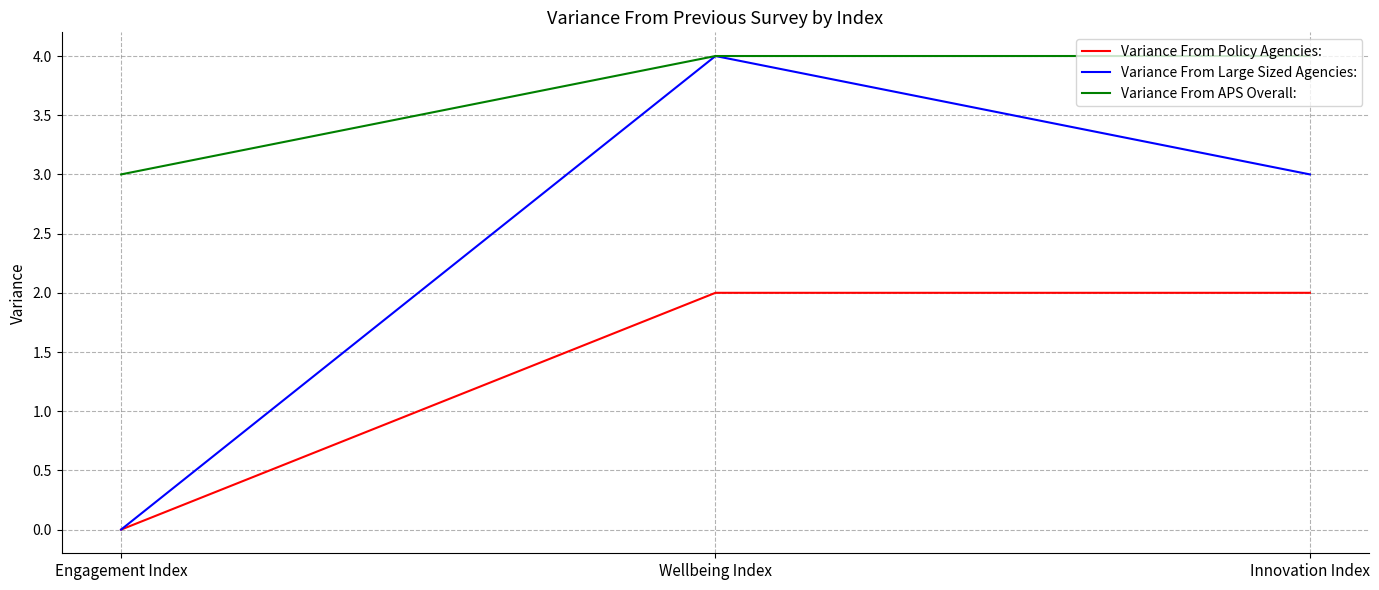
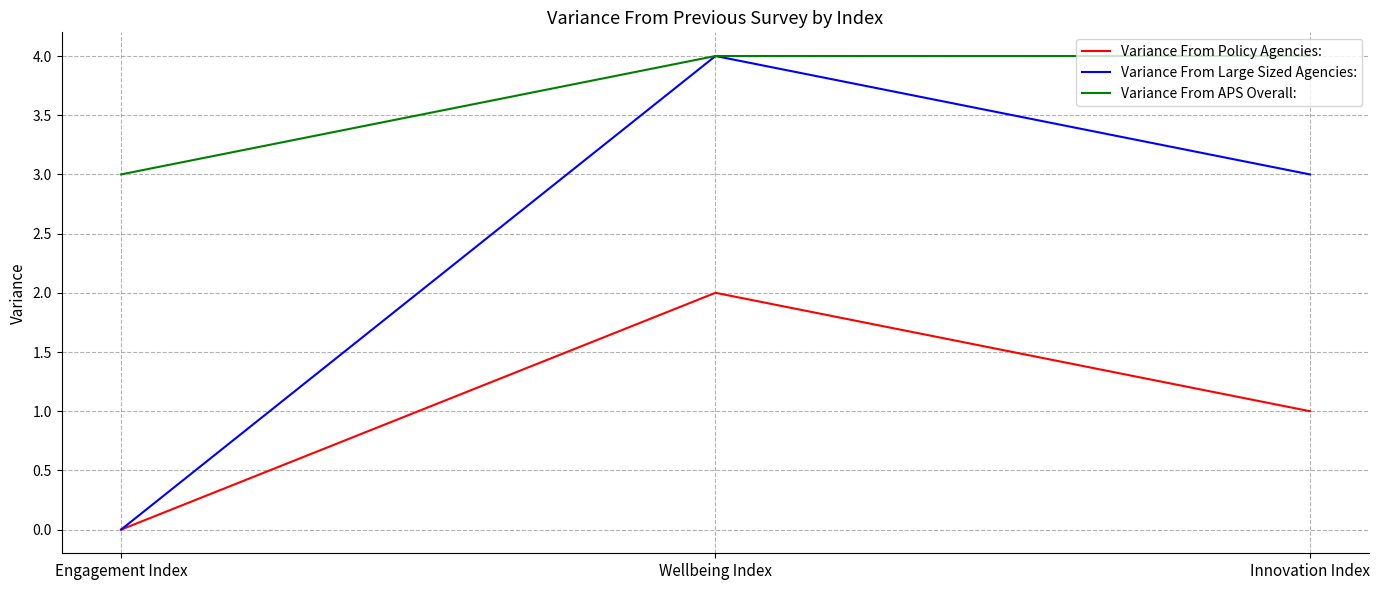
  {
    "Variance From Policy Agencies:": {
      "Wellbeing Index": 2,
-     "Innovation Index": 2
+     "Innovation Index": 1
    },
    "Variance From Large Sized Agencies:": {
      "Innovation Index": 3
    },
    "Variance From APS Overall:": {
      "Engagement Index": 3
    }
  }
